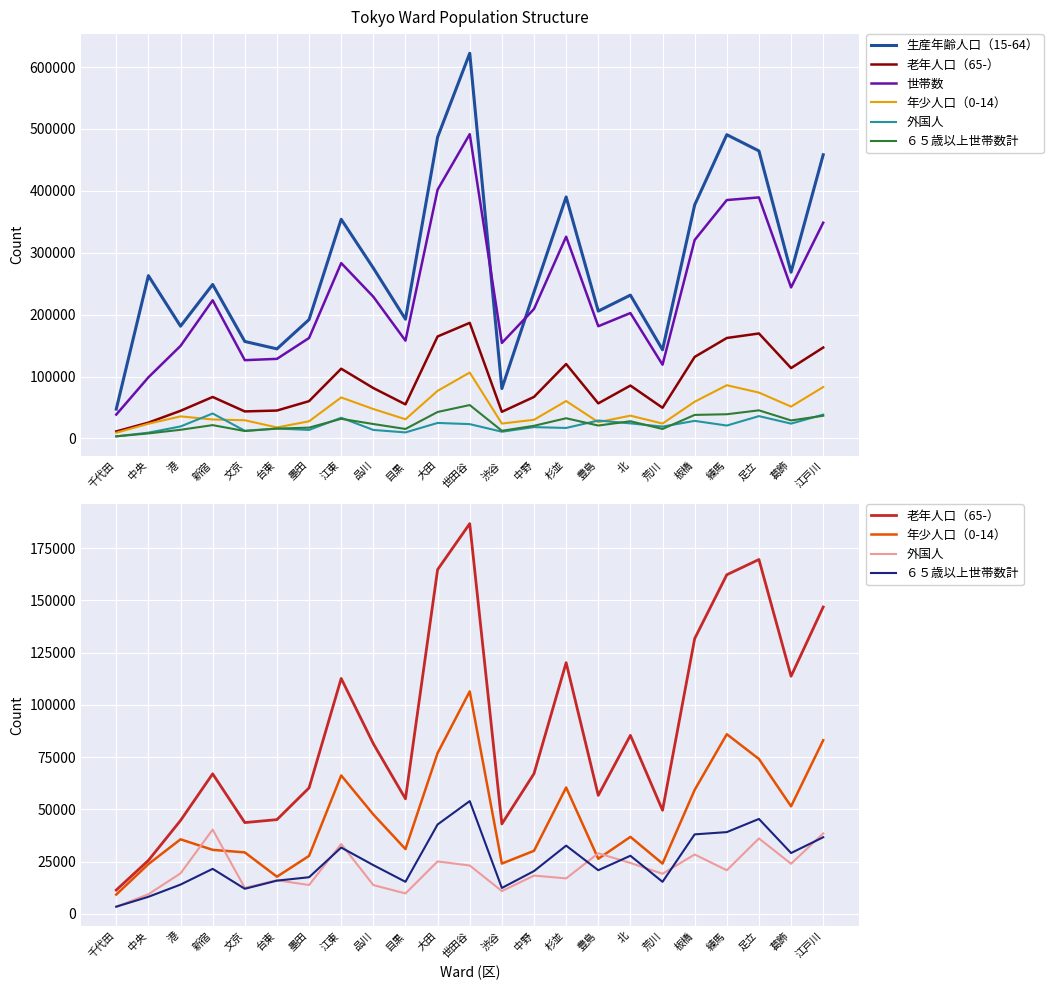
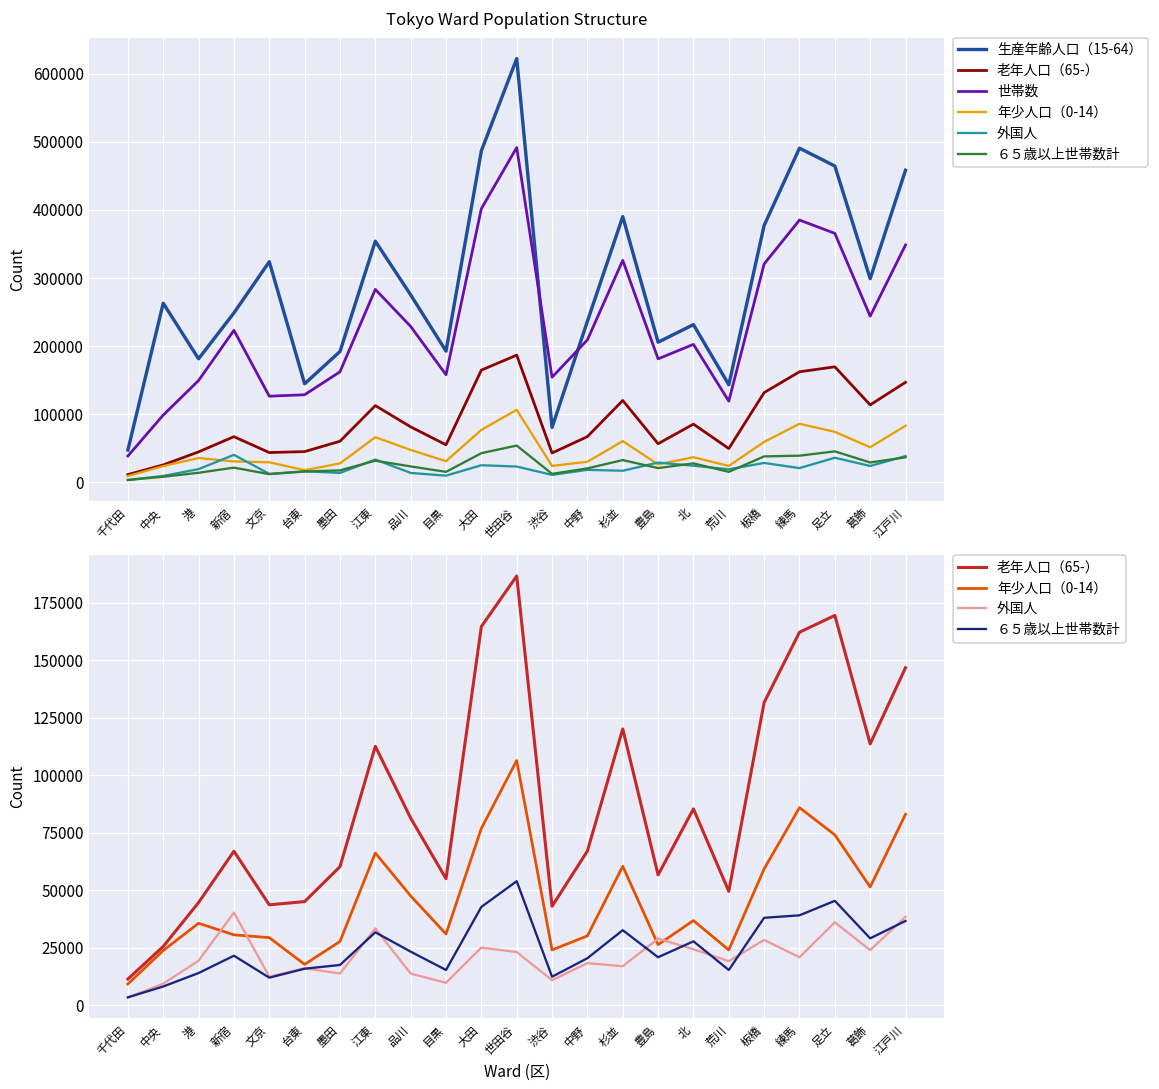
  {
    "Tokyo Ward Population Structure": {
      "生産年齢人口（15-64）": {
        "千代田": 50000,
        "中央": 260000,
        "港": 180000,
        "新宿": 250000,
-       "文京": 160000,
+       "文京": 320000,
        "台東": 140000,
        "墨田": 190000,
        "江東": 350000,
        "品川": 280000,
        "目黒": 190000,
        "大田": 490000,
        "世田谷": 620000,
        "渋谷": 80000,
        "中野": 240000,
        "杉並": 390000,
        "豊島": 210000,
        "北": 230000,
        "荒川": 140000,
        "板橋": 380000,
        "練馬": 490000,
        "足立": 460000,
-       "葛飾": 270000,
+       "葛飾": 300000,
        "江戸川": 460000
      },
      "世帯数": {
        "千代田": 40000,
        "中央": 100000,
        "港": 150000,
        "新宿": 220000,
        "文京": 130000,
        "台東": 130000,
        "墨田": 160000,
        "江東": 280000,
        "品川": 230000,
        "目黒": 160000,
        "大田": 400000,
        "世田谷": 490000,
        "渋谷": 150000,
        "中野": 210000,
        "杉並": 330000,
        "豊島": 180000,
        "北": 200000,
        "荒川": 120000,
        "板橋": 320000,
        "練馬": 390000,
-       "足立": 390000,
+       "足立": 370000,
        "葛飾": 240000,
        "江戸川": 350000
      }
    }
  }
